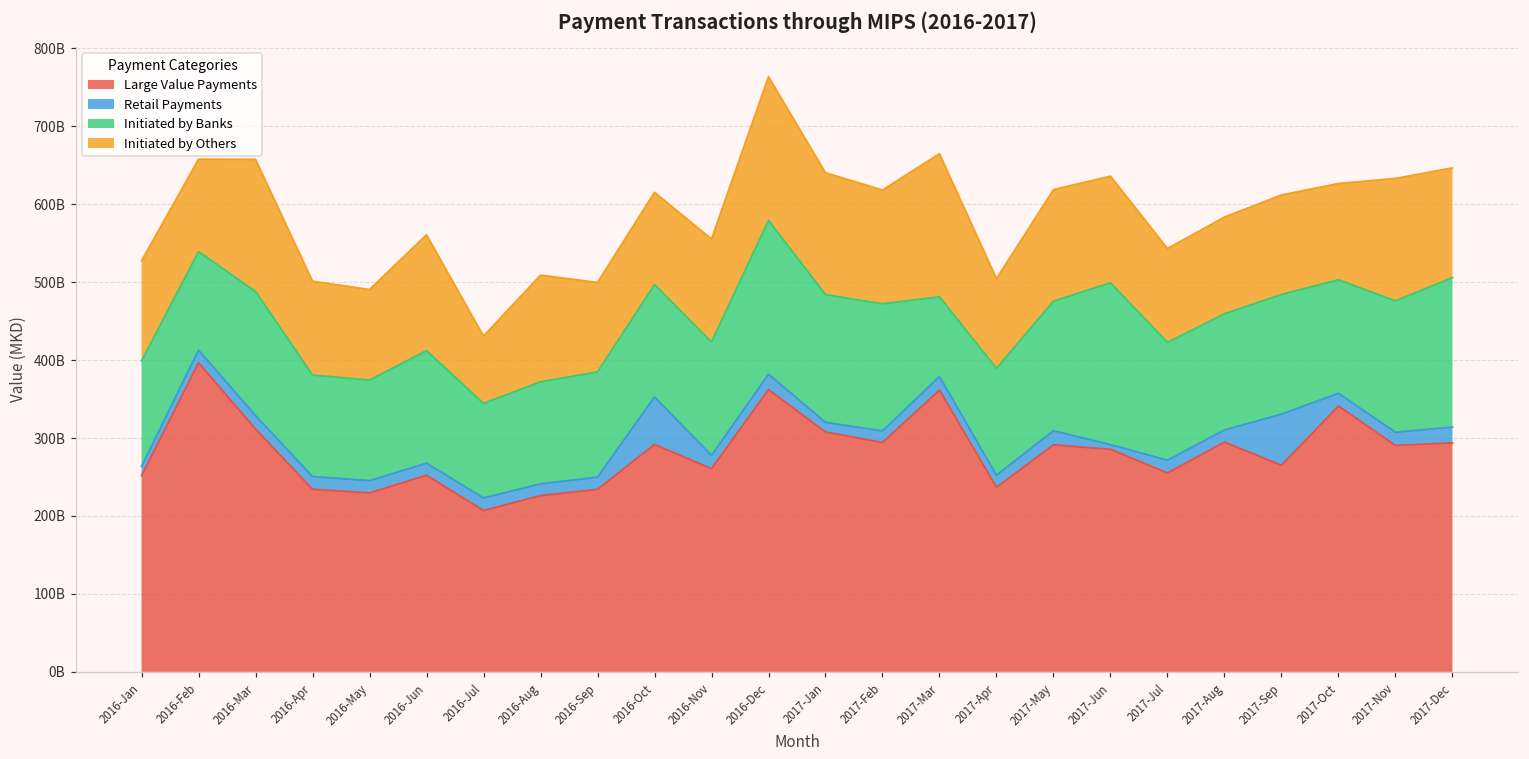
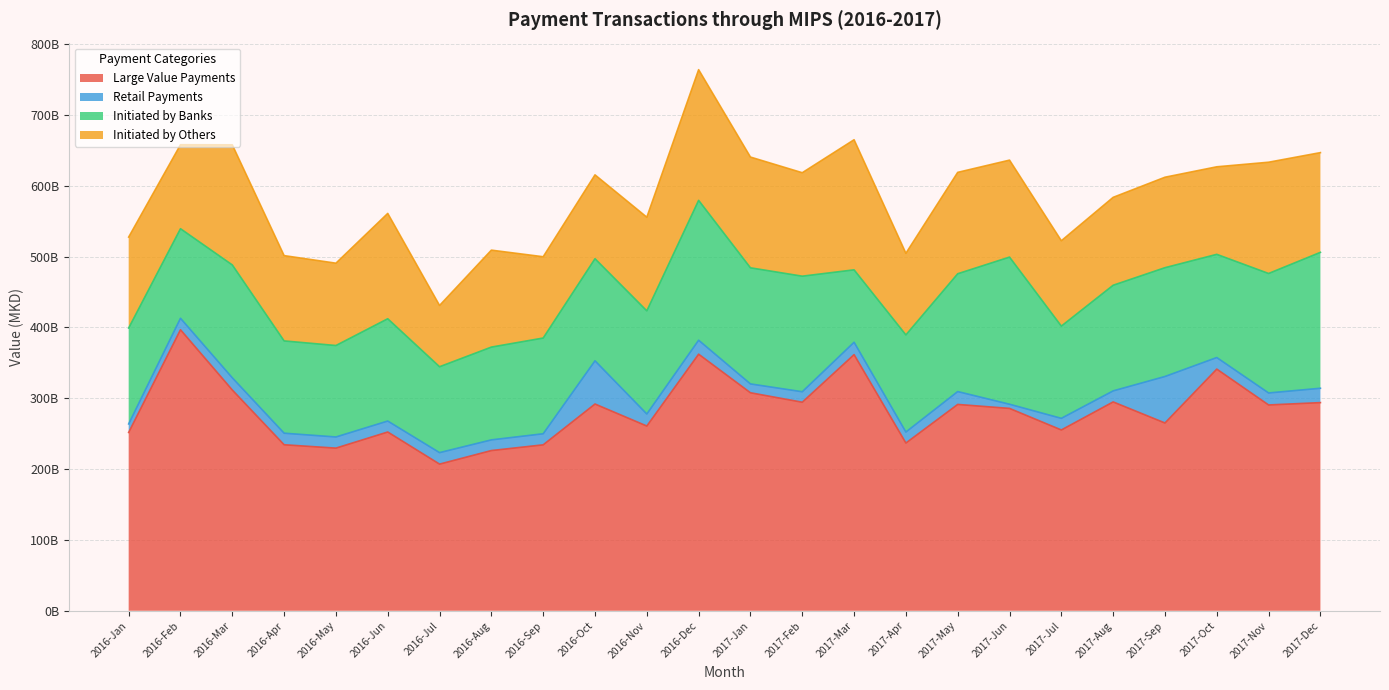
  {
    "Large Value Payments": {
      "2016-Jan": 250000000000,
      "2016-Feb": 400000000000,
      "2016-Mar": 310000000000,
      "2016-Apr": 230000000000,
      "2016-May": 230000000000,
      "2016-Jun": 250000000000,
      "2016-Jul": 210000000000,
      "2016-Aug": 230000000000,
      "2016-Sep": 230000000000,
      "2016-Oct": 290000000000,
      "2016-Nov": 260000000000,
      "2016-Dec": 360000000000,
      "2017-Jan": 310000000000,
      "2017-Feb": 290000000000,
      "2017-Mar": 360000000000,
      "2017-Apr": 240000000000,
      "2017-May": 290000000000,
      "2017-Jun": 290000000000,
      "2017-Jul": 260000000000,
      "2017-Aug": 290000000000,
      "2017-Sep": 270000000000,
      "2017-Oct": 340000000000,
      "2017-Nov": 290000000000,
      "2017-Dec": 290000000000
    },
    "Retail Payments": {
      "2016-Jan": 10000000000,
      "2016-Feb": 20000000000,
      "2016-Mar": 20000000000,
      "2016-Apr": 20000000000,
      "2016-May": 20000000000,
      "2016-Jun": 20000000000,
      "2016-Jul": 20000000000,
      "2016-Aug": 20000000000,
      "2016-Sep": 20000000000,
      "2016-Oct": 60000000000,
      "2016-Nov": 20000000000,
      "2016-Dec": 20000000000,
      "2017-Jan": 10000000000,
      "2017-Feb": 10000000000,
      "2017-Mar": 20000000000,
      "2017-Apr": 20000000000,
      "2017-May": 20000000000,
      "2017-Jun": 10000000000,
      "2017-Jul": 20000000000,
      "2017-Aug": 20000000000,
      "2017-Sep": 70000000000,
      "2017-Oct": 20000000000,
      "2017-Nov": 20000000000,
      "2017-Dec": 20000000000
    },
    "Initiated by Banks": {
      "2016-Jan": 140000000000,
      "2016-Feb": 130000000000,
      "2016-Mar": 160000000000,
      "2016-Apr": 130000000000,
      "2016-May": 130000000000,
      "2016-Jun": 140000000000,
      "2016-Jul": 120000000000,
      "2016-Aug": 130000000000,
      "2016-Sep": 140000000000,
      "2016-Oct": 140000000000,
      "2016-Nov": 150000000000,
      "2016-Dec": 200000000000,
      "2017-Jan": 160000000000,
      "2017-Feb": 160000000000,
      "2017-Mar": 100000000000,
      "2017-Apr": 140000000000,
      "2017-May": 170000000000,
      "2017-Jun": 210000000000,
-     "2017-Jul": 150000000000,
+     "2017-Jul": 130000000000,
      "2017-Aug": 150000000000,
      "2017-Sep": 150000000000,
      "2017-Oct": 150000000000,
      "2017-Nov": 170000000000,
      "2017-Dec": 190000000000
    },
    "Initiated by Others": {
      "2016-Jan": 130000000000,
      "2016-Apr": 120000000000,
      "2016-May": 120000000000,
      "2016-Jun": 150000000000,
      "2016-Jul": 90000000000,
      "2016-Aug": 140000000000,
      "2016-Sep": 110000000000,
      "2016-Oct": 120000000000,
      "2016-Nov": 130000000000,
      "2016-Dec": 180000000000,
      "2017-Jan": 160000000000,
      "2017-Feb": 150000000000,
      "2017-Mar": 180000000000,
      "2017-Apr": 120000000000,
      "2017-May": 140000000000,
      "2017-Jun": 140000000000,
      "2017-Jul": 120000000000,
      "2017-Aug": 120000000000,
      "2017-Sep": 130000000000,
      "2017-Oct": 120000000000,
      "2017-Nov": 160000000000,
      "2017-Dec": 140000000000
    }
  }
